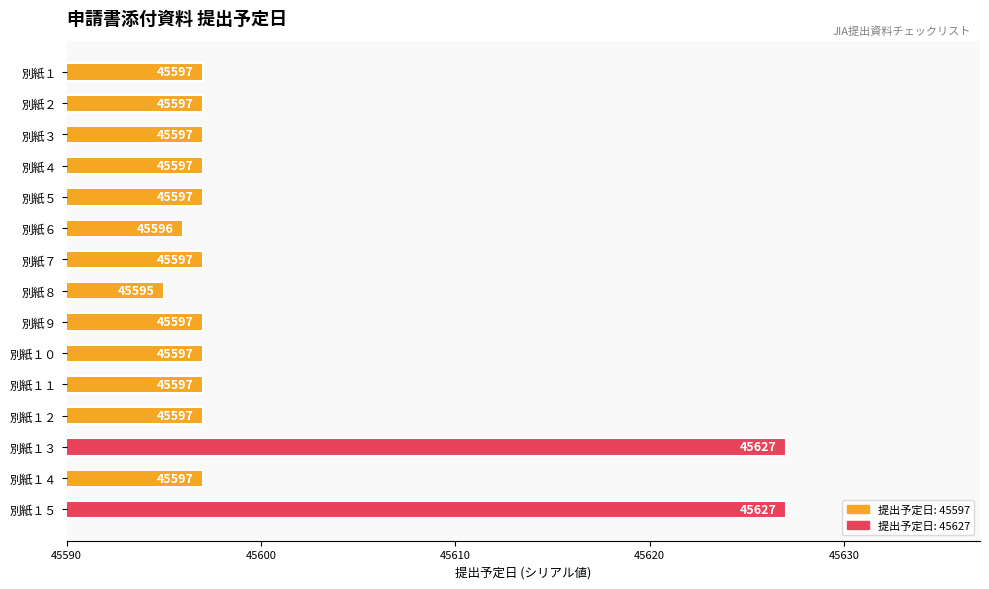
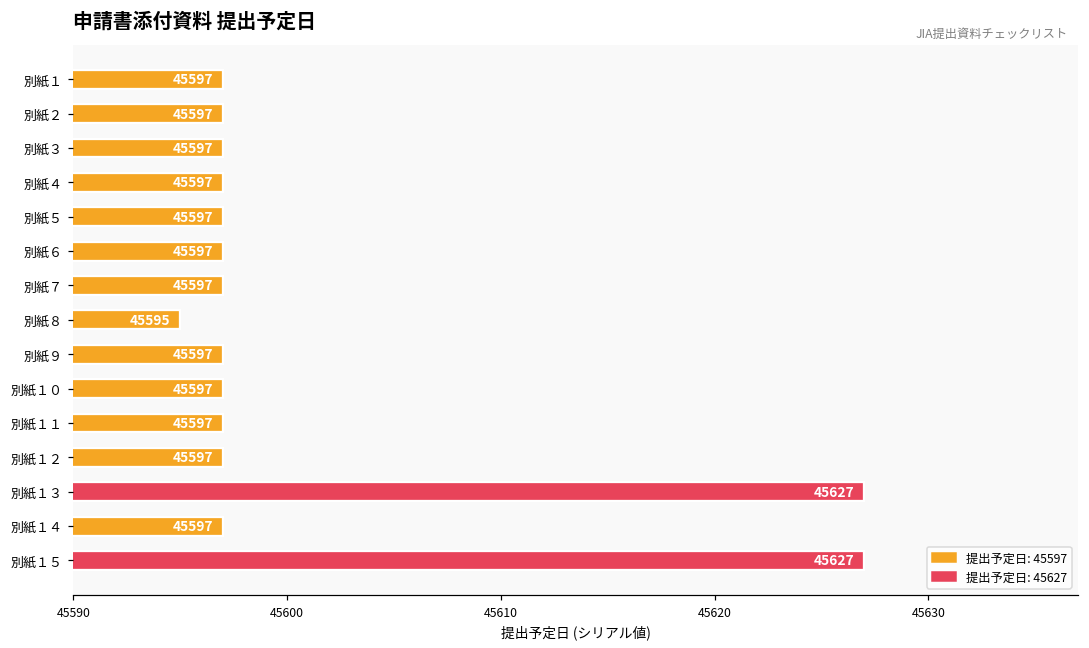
  {
    "別紙１": 45597,
    "別紙２": 45597,
    "別紙３": 45597,
    "別紙４": 45597,
    "別紙５": 45597,
-   "別紙６": 45596,
+   "別紙６": 45597,
    "別紙７": 45597,
    "別紙８": 45595,
    "別紙９": 45597,
    "別紙１０": 45597,
    "別紙１１": 45597,
    "別紙１２": 45597,
    "別紙１３": 45627,
    "別紙１４": 45597,
    "別紙１５": 45627
  }
